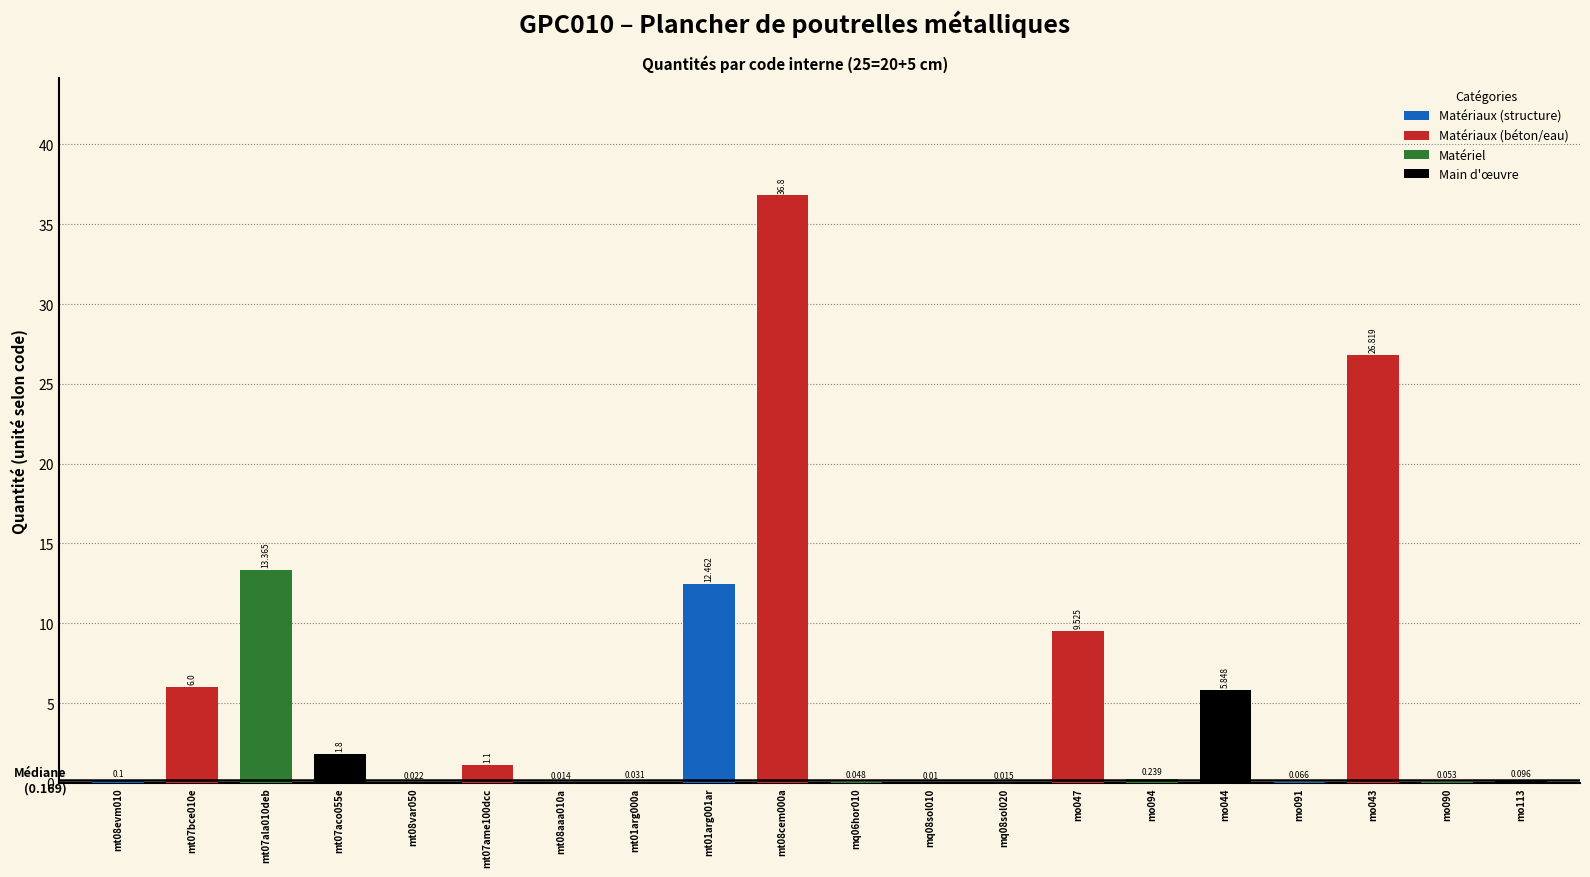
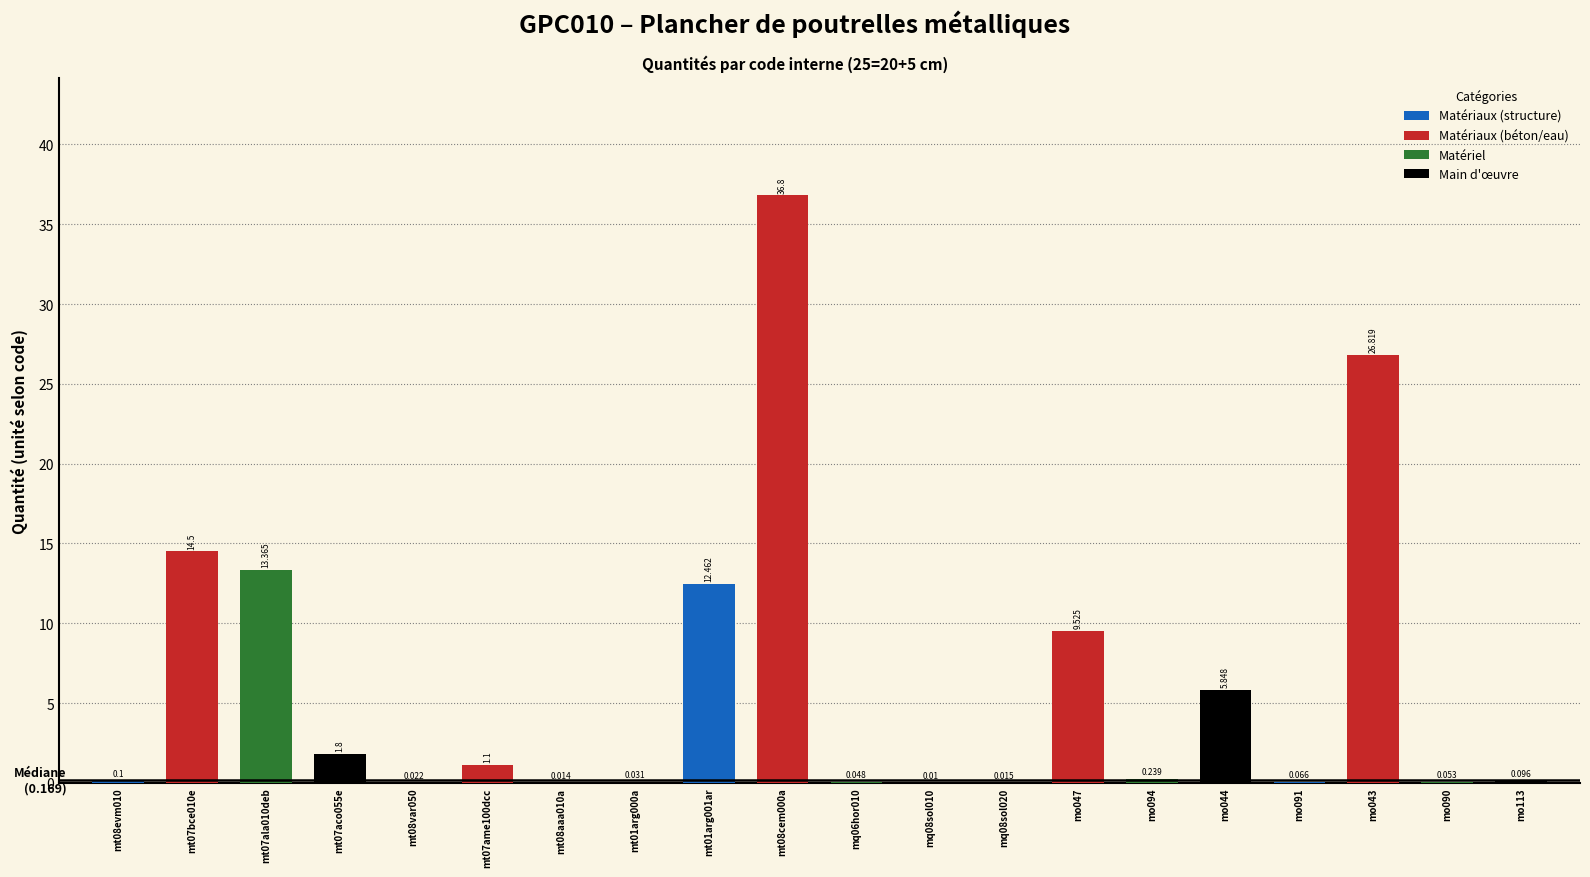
  {
    "mt08evm010": 0.1,
-   "mt07bce010e": 6.0,
+   "mt07bce010e": 14.5,
    "mt07ala010deb": 13.365,
    "mt07aco055e": 1.8,
    "mt08var050": 0.022,
    "mt07ame100dcc": 1.1,
    "mt08aaa010a": 0.014,
    "mt01arg000a": 0.031,
    "mt01arg001ar": 12.462,
    "mt08cem000a": 36.8,
    "mq06hor010": 0.048,
    "mq08sol010": 0.01,
    "mq08sol020": 0.015,
    "mo047": 9.525,
    "mo094": 0.239,
    "mo044": 5.848,
    "mo091": 0.066,
    "mo043": 26.819,
    "mo090": 0.053,
    "mo113": 0.096
  }
